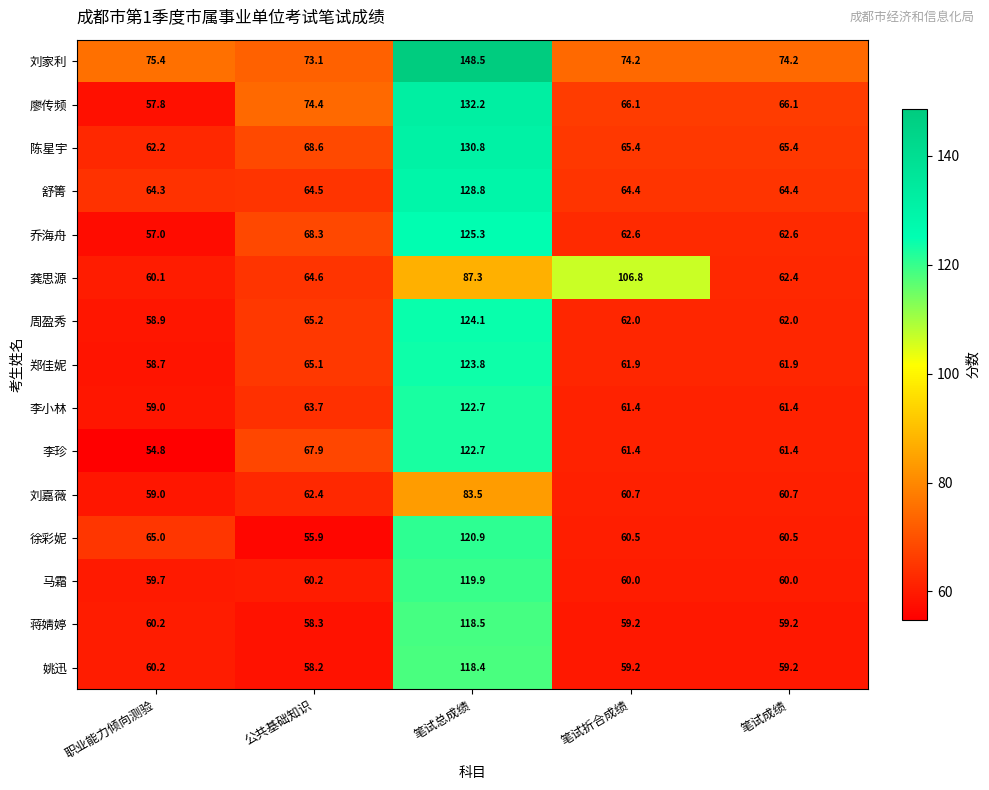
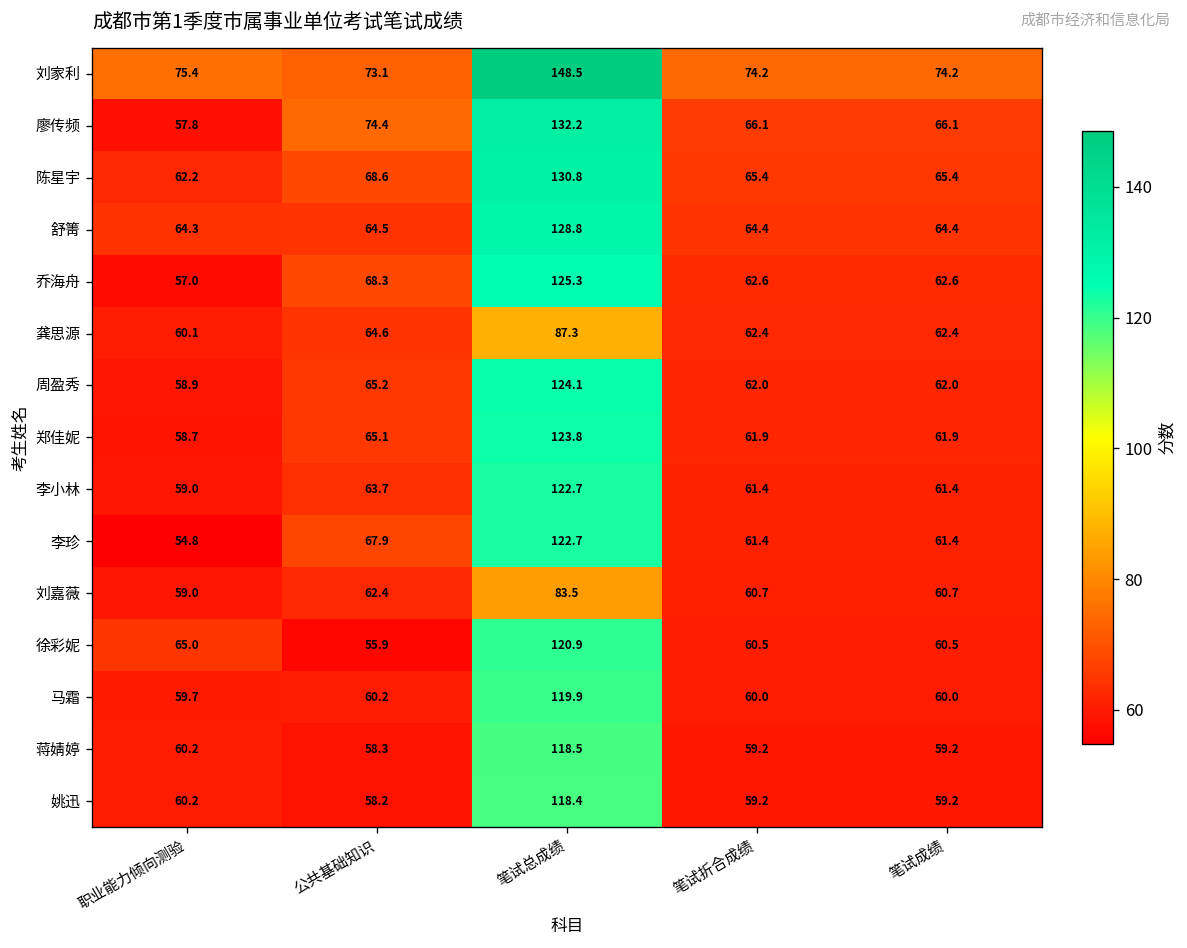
  {
    "刘家利": {
      "职业能力倾向测验": 75.4,
      "公共基础知识": 73.1,
      "笔试总成绩": 148.5,
      "笔试折合成绩": 74.2,
      "笔试成绩": 74.2
    },
    "廖传频": {
      "职业能力倾向测验": 57.8,
      "公共基础知识": 74.4,
      "笔试总成绩": 132.2,
      "笔试折合成绩": 66.1,
      "笔试成绩": 66.1
    },
    "陈星宇": {
      "职业能力倾向测验": 62.2,
      "公共基础知识": 68.6,
      "笔试总成绩": 130.8,
      "笔试折合成绩": 65.4,
      "笔试成绩": 65.4
    },
    "舒箐": {
      "职业能力倾向测验": 64.3,
      "公共基础知识": 64.5,
      "笔试总成绩": 128.8,
      "笔试折合成绩": 64.4,
      "笔试成绩": 64.4
    },
    "乔海舟": {
      "职业能力倾向测验": 57.0,
      "公共基础知识": 68.3,
      "笔试总成绩": 125.3,
      "笔试折合成绩": 62.6,
      "笔试成绩": 62.6
    },
    "龚思源": {
      "职业能力倾向测验": 60.1,
      "公共基础知识": 64.6,
      "笔试总成绩": 87.3,
-     "笔试折合成绩": 106.8,
+     "笔试折合成绩": 62.4,
      "笔试成绩": 62.4
    },
    "周盈秀": {
      "职业能力倾向测验": 58.9,
      "公共基础知识": 65.2,
      "笔试总成绩": 124.1,
      "笔试折合成绩": 62.0,
      "笔试成绩": 62.0
    },
    "郑佳妮": {
      "职业能力倾向测验": 58.7,
      "公共基础知识": 65.1,
      "笔试总成绩": 123.8,
      "笔试折合成绩": 61.9,
      "笔试成绩": 61.9
    },
    "李小林": {
      "职业能力倾向测验": 59.0,
      "公共基础知识": 63.7,
      "笔试总成绩": 122.7,
      "笔试折合成绩": 61.4,
      "笔试成绩": 61.4
    },
    "李珍": {
      "职业能力倾向测验": 54.8,
      "公共基础知识": 67.9,
      "笔试总成绩": 122.7,
      "笔试折合成绩": 61.4,
      "笔试成绩": 61.4
    },
    "刘嘉薇": {
      "职业能力倾向测验": 59.0,
      "公共基础知识": 62.4,
      "笔试总成绩": 83.5,
      "笔试折合成绩": 60.7,
      "笔试成绩": 60.7
    },
    "徐彩妮": {
      "职业能力倾向测验": 65.0,
      "公共基础知识": 55.9,
      "笔试总成绩": 120.9,
      "笔试折合成绩": 60.5,
      "笔试成绩": 60.5
    },
    "马霜": {
      "职业能力倾向测验": 59.7,
      "公共基础知识": 60.2,
      "笔试总成绩": 119.9,
      "笔试折合成绩": 60.0,
      "笔试成绩": 60.0
    },
    "蒋婧婷": {
      "职业能力倾向测验": 60.2,
      "公共基础知识": 58.3,
      "笔试总成绩": 118.5,
      "笔试折合成绩": 59.2,
      "笔试成绩": 59.2
    },
    "姚迅": {
      "职业能力倾向测验": 60.2,
      "公共基础知识": 58.2,
      "笔试总成绩": 118.4,
      "笔试折合成绩": 59.2,
      "笔试成绩": 59.2
    }
  }
